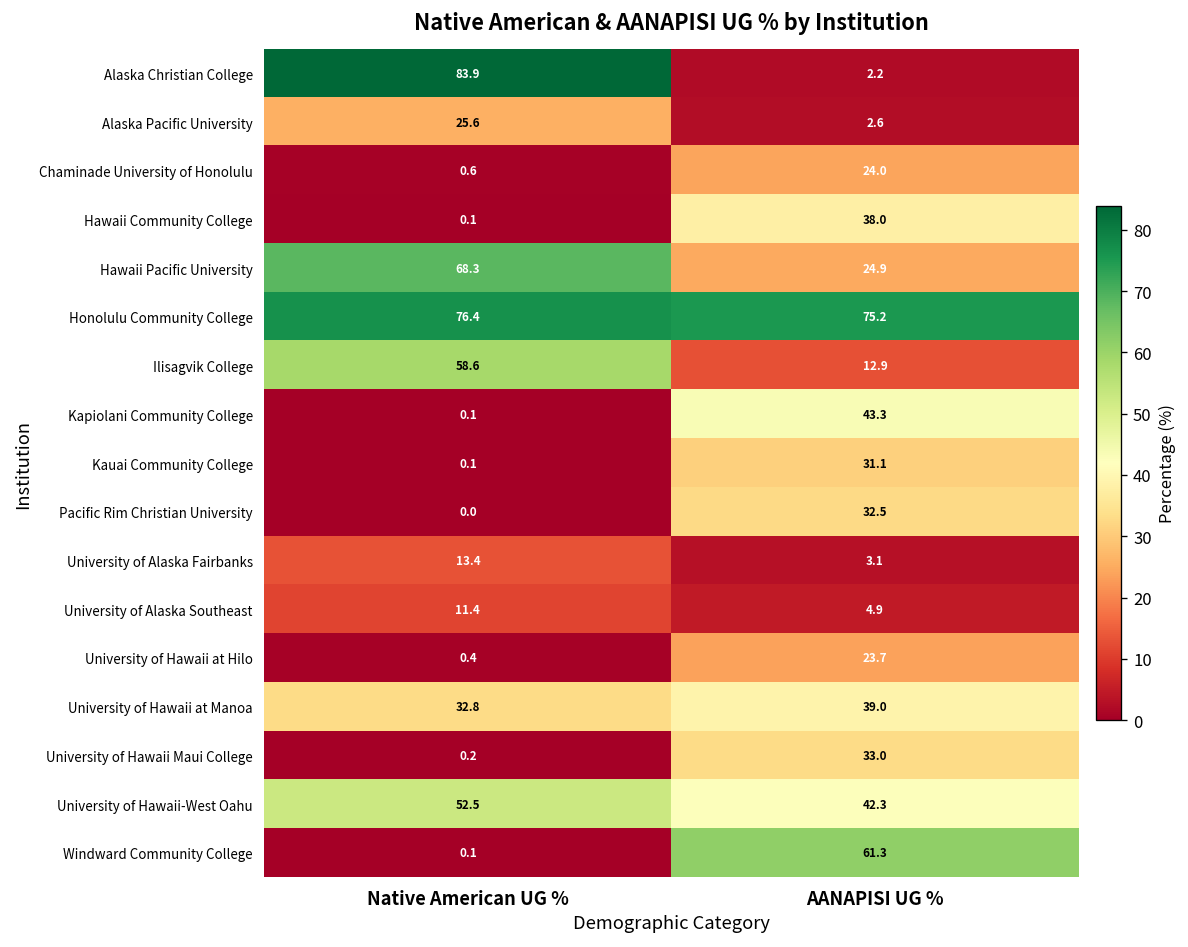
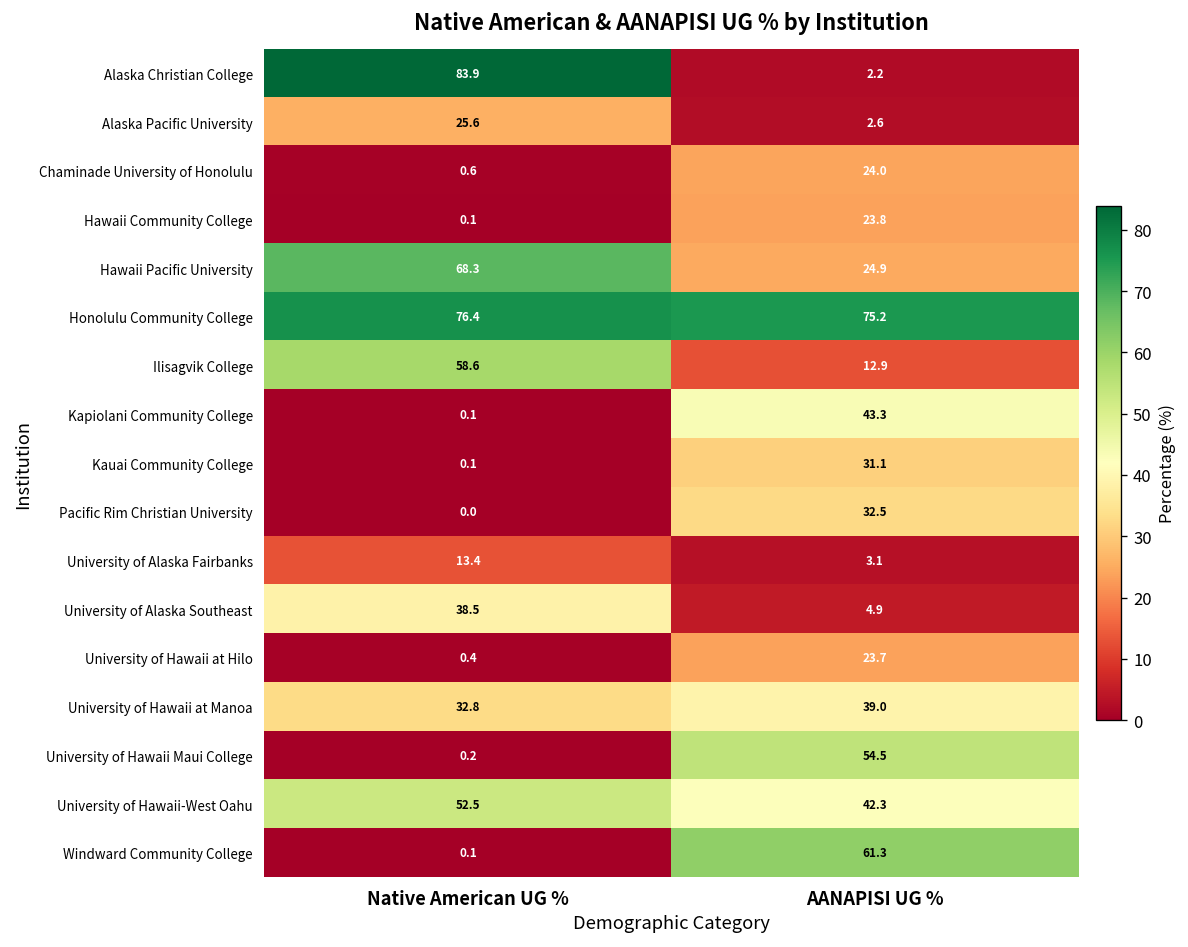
  {
    "Alaska Christian College": {
      "Native American UG %": 83.9,
      "AANAPISI UG %": 2.2
    },
    "Alaska Pacific University": {
      "Native American UG %": 25.6,
      "AANAPISI UG %": 2.6
    },
    "Chaminade University of Honolulu": {
      "Native American UG %": 0.6,
      "AANAPISI UG %": 24.0
    },
    "Hawaii Community College": {
      "Native American UG %": 0.1,
-     "AANAPISI UG %": 38.0
+     "AANAPISI UG %": 23.8
    },
    "Hawaii Pacific University": {
      "Native American UG %": 68.3,
      "AANAPISI UG %": 24.9
    },
    "Honolulu Community College": {
      "Native American UG %": 76.4,
      "AANAPISI UG %": 75.2
    },
    "Ilisagvik College": {
      "Native American UG %": 58.6,
      "AANAPISI UG %": 12.9
    },
    "Kapiolani Community College": {
      "Native American UG %": 0.1,
      "AANAPISI UG %": 43.3
    },
    "Kauai Community College": {
      "Native American UG %": 0.1,
      "AANAPISI UG %": 31.1
    },
    "Pacific Rim Christian University": {
      "Native American UG %": 0.0,
      "AANAPISI UG %": 32.5
    },
    "University of Alaska Fairbanks": {
      "Native American UG %": 13.4,
      "AANAPISI UG %": 3.1
    },
    "University of Alaska Southeast": {
-     "Native American UG %": 11.4,
+     "Native American UG %": 38.5,
      "AANAPISI UG %": 4.9
    },
    "University of Hawaii at Hilo": {
      "Native American UG %": 0.4,
      "AANAPISI UG %": 23.7
    },
    "University of Hawaii at Manoa": {
      "Native American UG %": 32.8,
      "AANAPISI UG %": 39.0
    },
    "University of Hawaii Maui College": {
      "Native American UG %": 0.2,
-     "AANAPISI UG %": 33.0
+     "AANAPISI UG %": 54.5
    },
    "University of Hawaii-West Oahu": {
      "Native American UG %": 52.5,
      "AANAPISI UG %": 42.3
    },
    "Windward Community College": {
      "Native American UG %": 0.1,
      "AANAPISI UG %": 61.3
    }
  }
